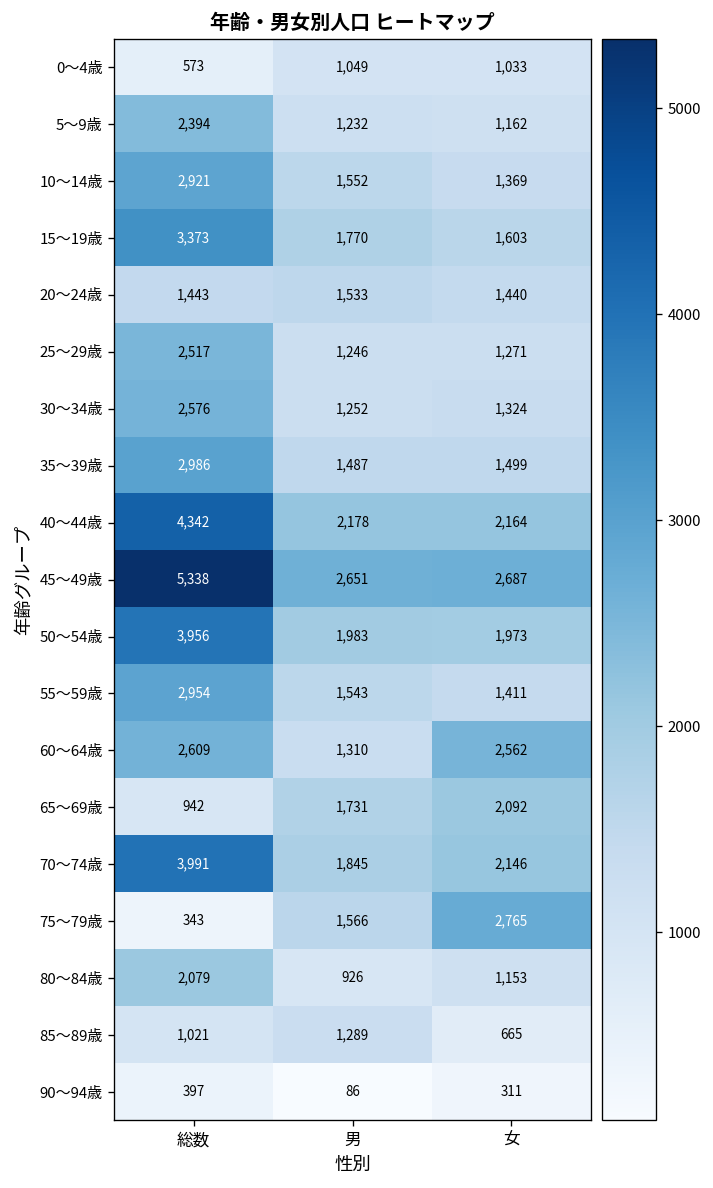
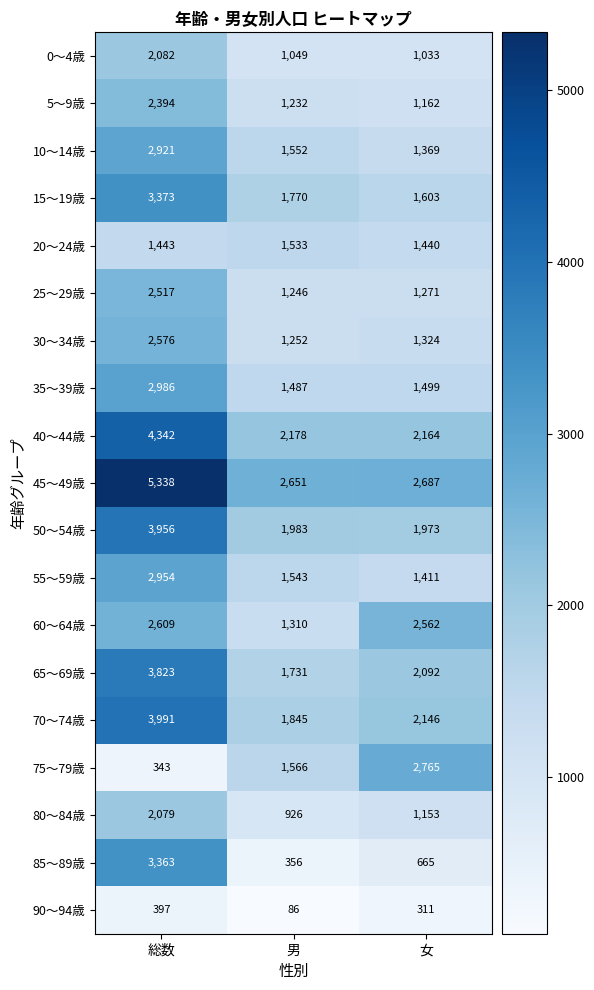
  {
    "0～4歳": {
-     "総数": "573",
+     "総数": "2,082",
      "男": "1,049",
      "女": "1,033"
    },
    "5～9歳": {
      "総数": "2,394",
      "男": "1,232",
      "女": "1,162"
    },
    "10～14歳": {
      "総数": "2,921",
      "男": "1,552",
      "女": "1,369"
    },
    "15～19歳": {
      "総数": "3,373",
      "男": "1,770",
      "女": "1,603"
    },
    "20～24歳": {
      "総数": "1,443",
      "男": "1,533",
      "女": "1,440"
    },
    "25～29歳": {
      "総数": "2,517",
      "男": "1,246",
      "女": "1,271"
    },
    "30～34歳": {
      "総数": "2,576",
      "男": "1,252",
      "女": "1,324"
    },
    "35～39歳": {
      "総数": "2,986",
      "男": "1,487",
      "女": "1,499"
    },
    "40～44歳": {
      "総数": "4,342",
      "男": "2,178",
      "女": "2,164"
    },
    "45～49歳": {
      "総数": "5,338",
      "男": "2,651",
      "女": "2,687"
    },
    "50～54歳": {
      "総数": "3,956",
      "男": "1,983",
      "女": "1,973"
    },
    "55～59歳": {
      "総数": "2,954",
      "男": "1,543",
      "女": "1,411"
    },
    "60～64歳": {
      "総数": "2,609",
      "男": "1,310",
      "女": "2,562"
    },
    "65～69歳": {
-     "総数": "942",
+     "総数": "3,823",
      "男": "1,731",
      "女": "2,092"
    },
    "70～74歳": {
      "総数": "3,991",
      "男": "1,845",
      "女": "2,146"
    },
    "75～79歳": {
      "総数": "343",
      "男": "1,566",
      "女": "2,765"
    },
    "80～84歳": {
      "総数": "2,079",
      "男": "926",
      "女": "1,153"
    },
    "85～89歳": {
-     "総数": "1,021",
-     "男": "1,289",
+     "総数": "3,363",
+     "男": "356",
      "女": "665"
    },
    "90～94歳": {
      "総数": "397",
      "男": "86",
      "女": "311"
    }
  }
